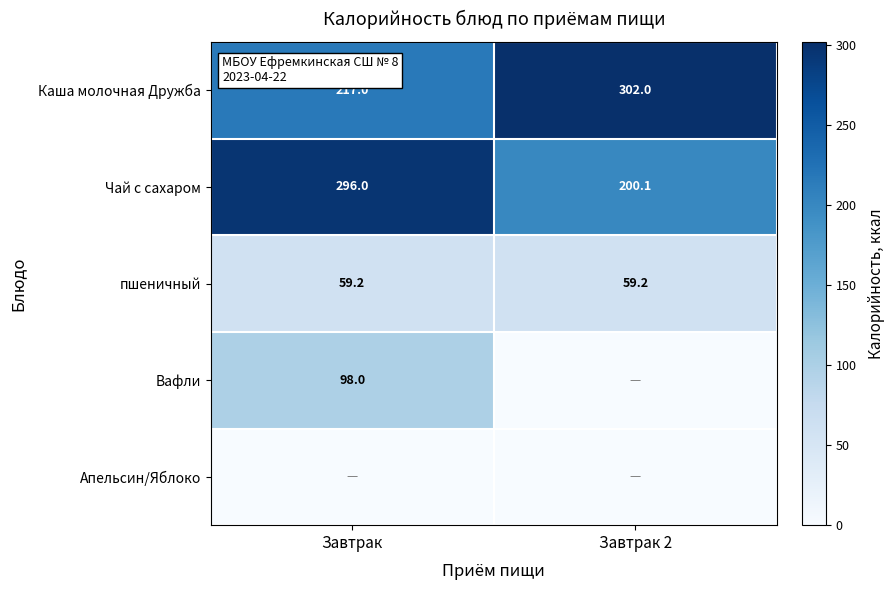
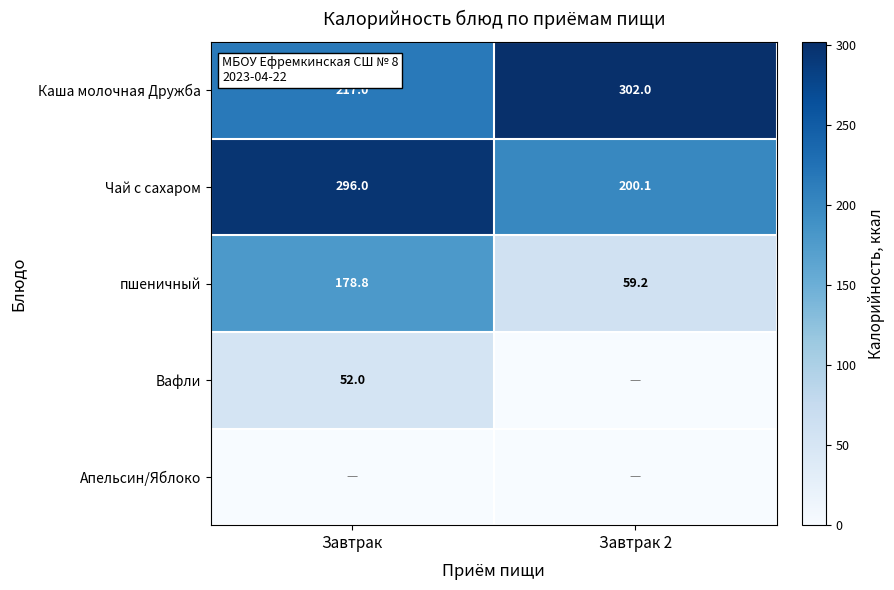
  {
    "Каша молочная Дружба": {
      "Завтрак 2": 302.0
    },
    "Чай с сахаром": {
      "Завтрак": 296.0,
      "Завтрак 2": 200.1
    },
    "пшеничный": {
-     "Завтрак": 59.2,
+     "Завтрак": 178.8,
      "Завтрак 2": 59.2
    },
    "Вафли": {
-     "Завтрак": 98.0
+     "Завтрак": 52.0
    }
  }
